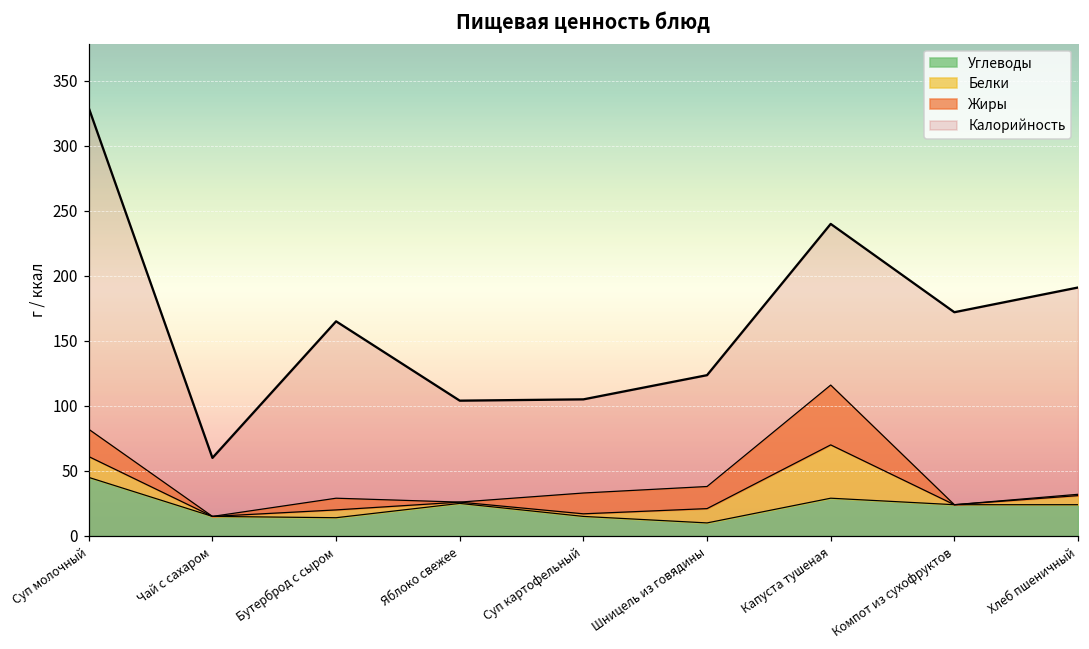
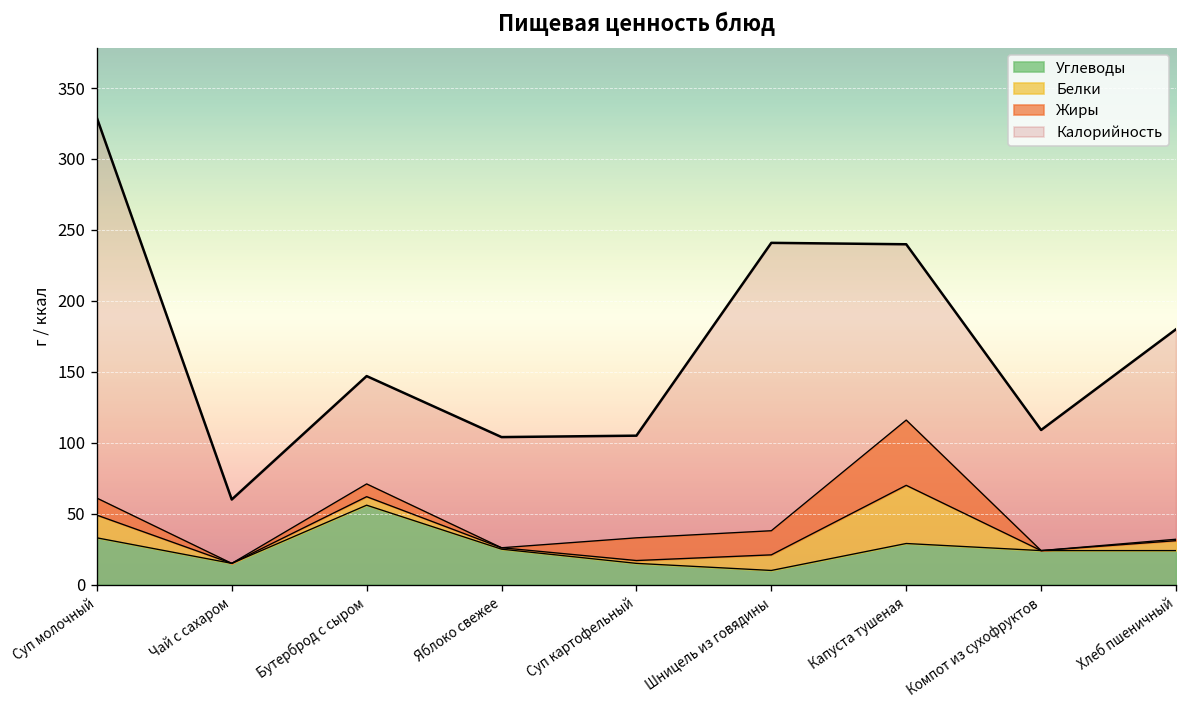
  {
    "Углеводы": {
-     "Суп молочный": 45,
-     "Бутерброд с сыром": 14,
+     "Суп молочный": 33,
+     "Бутерброд с сыром": 56,
      "Шницель из говядины": 10,
      "Капуста тушеная": 29,
      "Хлеб пшеничный": 24
    },
    "Белки": {
      "Суп молочный": 16,
      "Бутерброд с сыром": 6,
      "Шницель из говядины": 11,
      "Капуста тушеная": 41
    },
    "Жиры": {
-     "Суп молочный": 21,
+     "Суп молочный": 12,
      "Бутерброд с сыром": 9,
      "Суп картофельный": 16,
      "Шницель из говядины": 17,
      "Капуста тушеная": 46
    },
    "Калорийность": {
      "Суп молочный": 329,
      "Чай с сахаром": 60,
-     "Бутерброд с сыром": 165,
+     "Бутерброд с сыром": 147,
      "Яблоко свежее": 104,
      "Суп картофельный": 105,
-     "Шницель из говядины": 124,
+     "Шницель из говядины": 241,
      "Капуста тушеная": 240,
-     "Компот из сухофруктов": 172,
-     "Хлеб пшеничный": 191
+     "Компот из сухофруктов": 109,
+     "Хлеб пшеничный": 180
    }
  }
